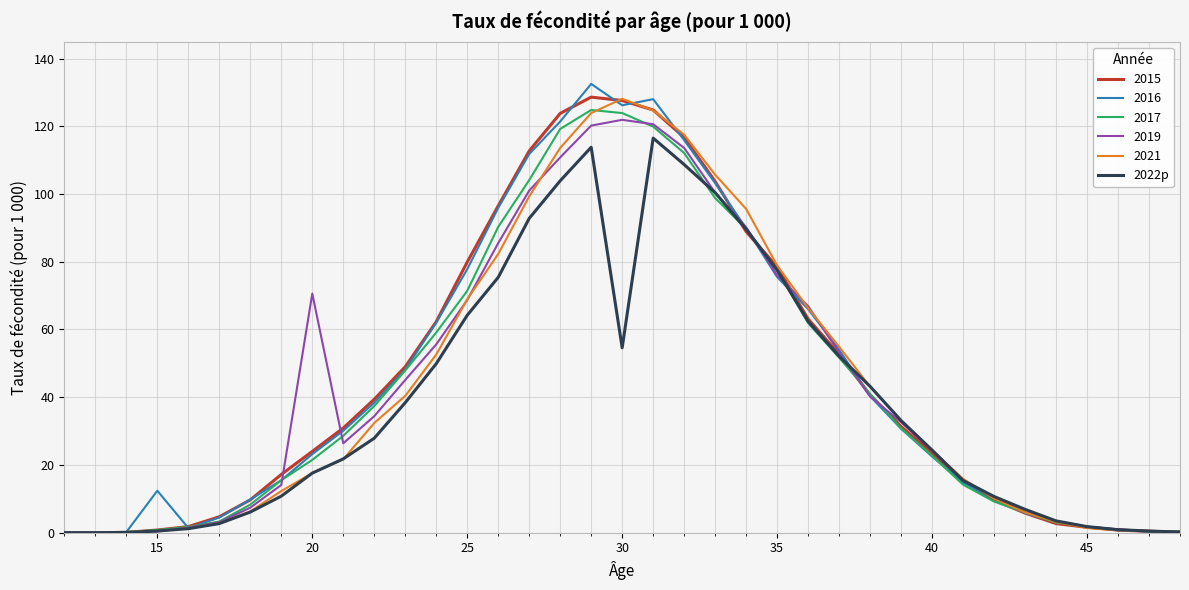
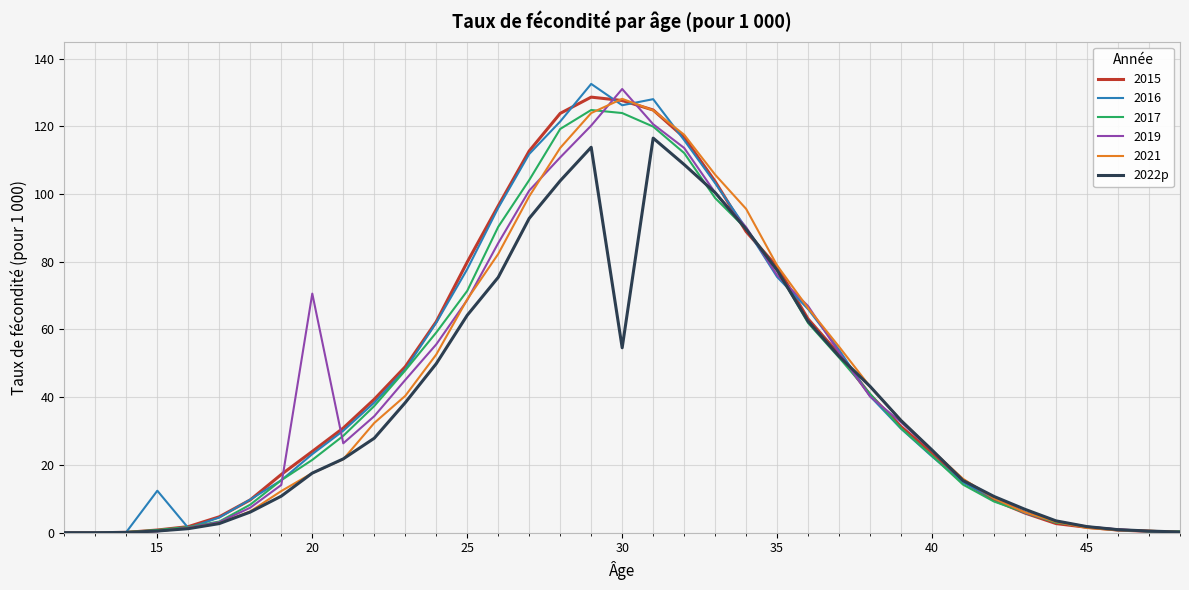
  {
    "2015": {
      "20": 24,
      "25": 80
    },
    "2016": {
      "15": 12,
      "20": 23,
      "25": 78,
      "30": 126
    },
    "2017": {
      "20": 22,
      "25": 71,
      "30": 124
    },
    "2019": {
      "20": 71,
-     "30": 122
+     "30": 131
    },
    "2022p": {
      "25": 64,
      "30": 55
    }
  }
